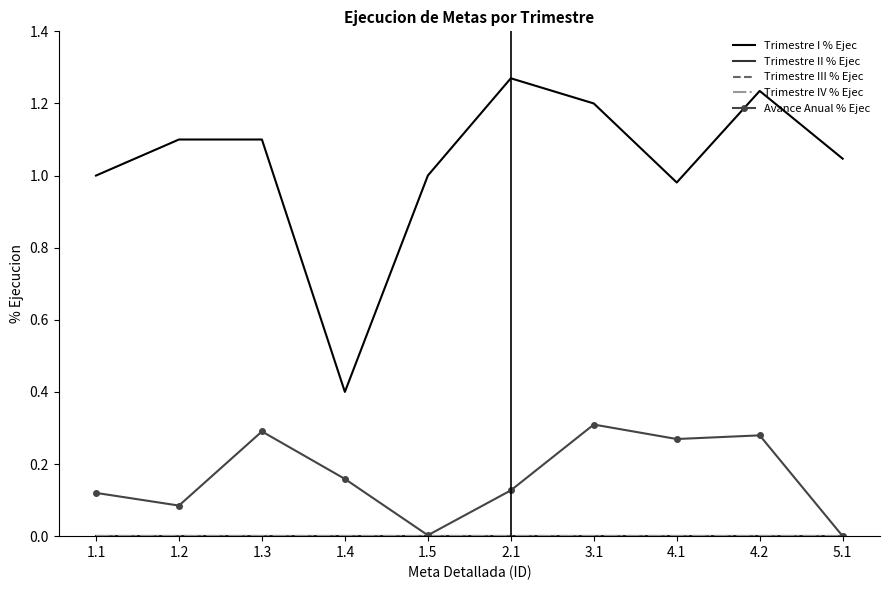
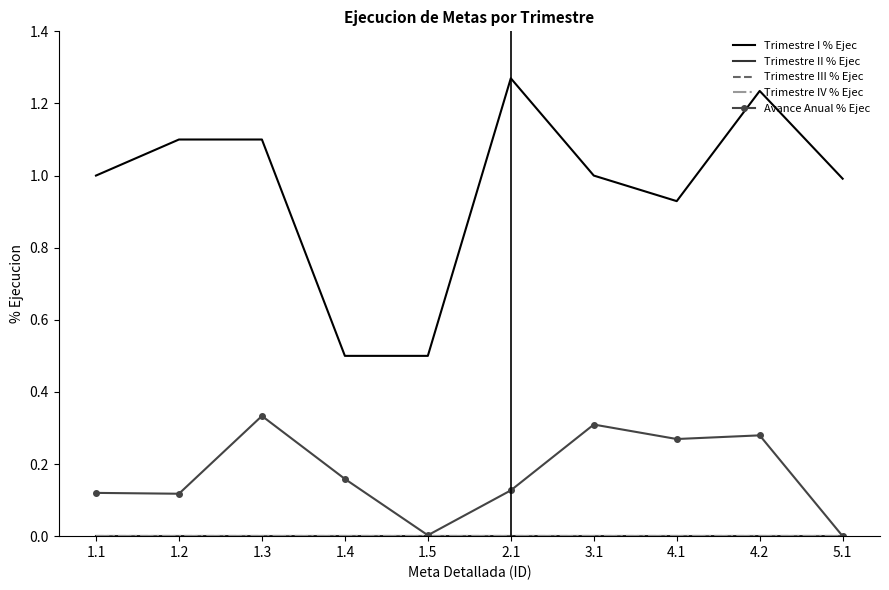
  {
    "Trimestre I % Ejec": {
      "1.1": 1.00,
      "1.2": 1.10,
      "1.3": 1.10,
-     "1.4": 0.4,
-     "1.5": 1.0,
+     "1.4": 0.5,
+     "1.5": 0.5,
      "2.1": 1.27,
-     "3.1": 1.2,
-     "4.1": 0.98,
+     "3.1": 1.0,
+     "4.1": 0.93,
      "4.2": 1.23,
-     "5.1": 1.05
+     "5.1": 0.99
    },
    "Trimestre IV % Ejec": {
      "1.1": 0.00,
      "1.2": 0.00,
      "1.3": 0.00,
      "1.4": 0.00,
      "2.1": 0.00,
      "3.1": 0.00,
      "4.1": 0.00,
      "4.2": 0.00
    },
    "Avance Anual % Ejec": {
      "1.1": 0.12,
-     "1.2": 0.08,
-     "1.3": 0.29,
+     "1.2": 0.12,
+     "1.3": 0.33,
      "1.4": 0.16,
      "2.1": 0.13,
      "3.1": 0.31,
      "4.1": 0.27,
      "4.2": 0.28
    }
  }
